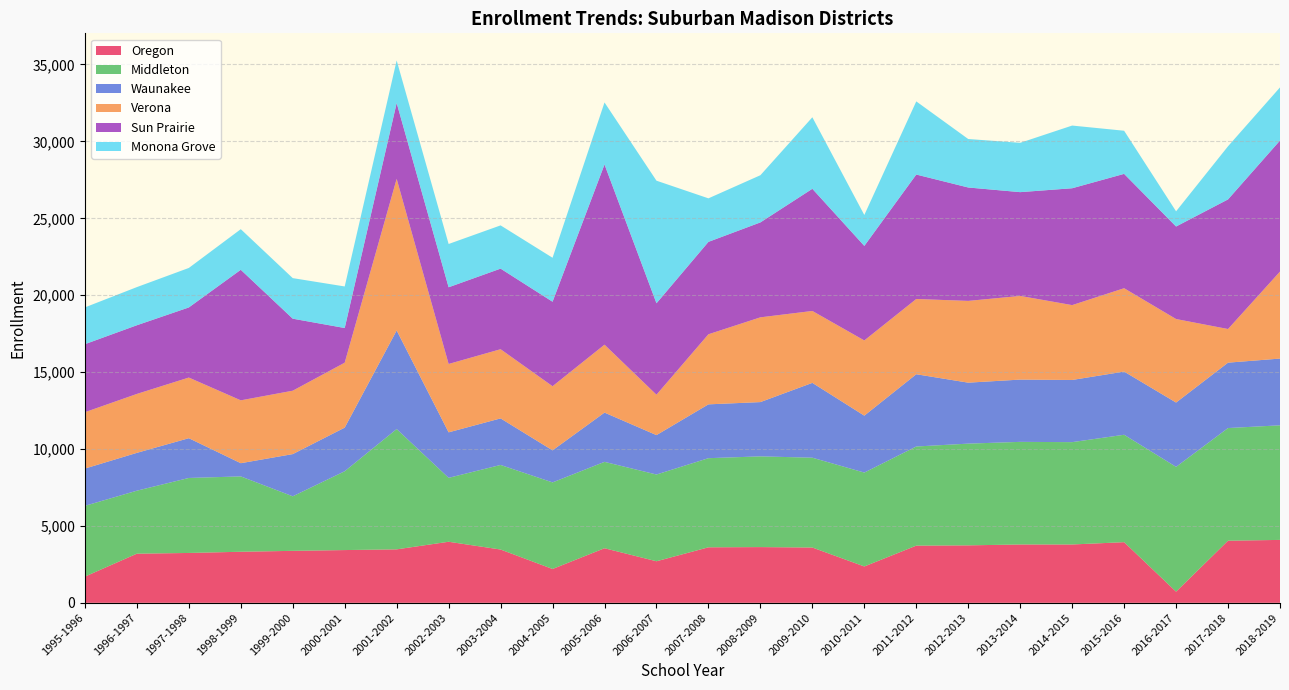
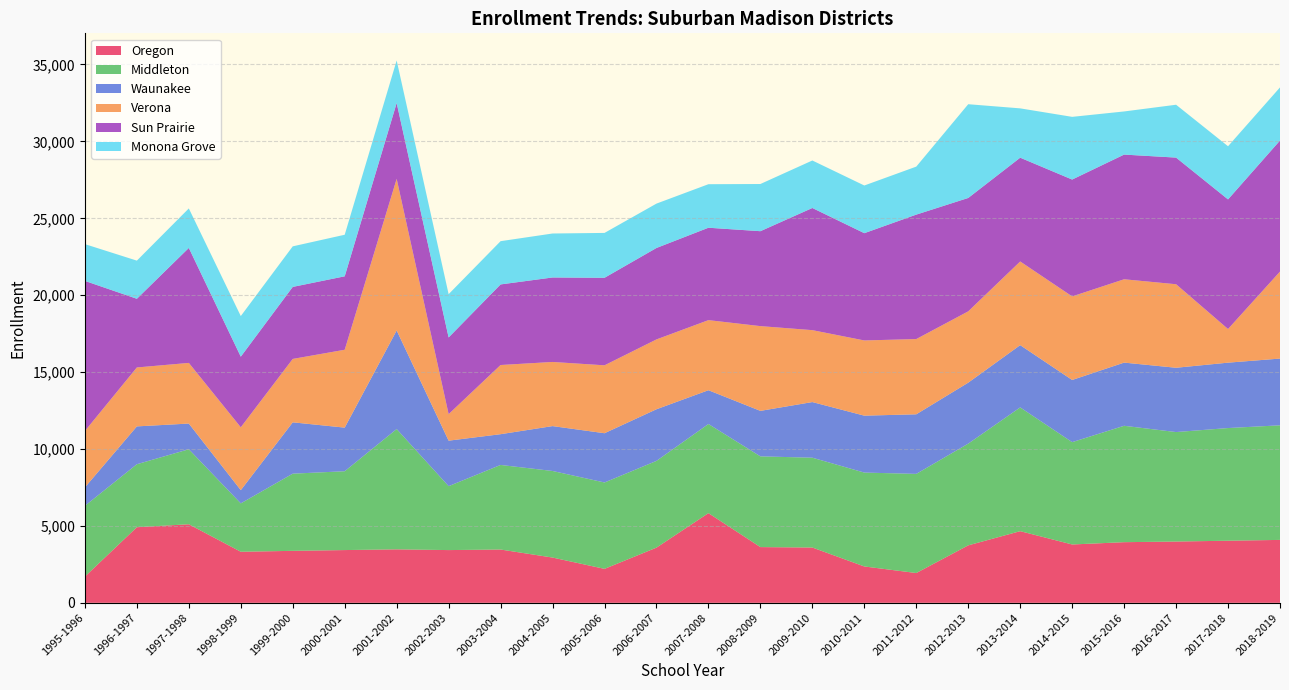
  {
    "Oregon": {
      "1995-1996": "1,700",
-     "1996-1997": "3,200",
-     "1997-1998": "3,200",
+     "1996-1997": "4,900",
+     "1997-1998": "5,100",
      "1998-1999": "3,300",
      "1999-2000": "3,400",
      "2000-2001": "3,400",
      "2001-2002": "3,500",
-     "2002-2003": "4,000",
+     "2002-2003": "3,400",
      "2003-2004": "3,500",
-     "2004-2005": "2,200",
-     "2005-2006": "3,500",
-     "2006-2007": "2,700",
-     "2007-2008": "3,600",
+     "2004-2005": "2,900",
+     "2005-2006": "2,200",
+     "2006-2007": "3,600",
+     "2007-2008": "5,800",
      "2008-2009": "3,600",
      "2009-2010": "3,600",
      "2010-2011": "2,400",
-     "2011-2012": "3,700",
+     "2011-2012": "1,900",
      "2012-2013": "3,700",
-     "2013-2014": "3,800",
+     "2013-2014": "4,700",
      "2014-2015": "3,800",
      "2015-2016": "3,900",
-     "2016-2017": "700",
+     "2016-2017": "4,000",
      "2017-2018": "4,000",
      "2018-2019": "4,100"
    },
    "Middleton": {
      "1995-1996": "4,600",
      "1996-1997": "4,100",
      "1997-1998": "4,900",
-     "1998-1999": "4,900",
-     "1999-2000": "3,500",
+     "1998-1999": "3,100",
+     "1999-2000": "5,000",
      "2000-2001": "5,100",
      "2001-2002": "7,800",
      "2002-2003": "4,200",
      "2003-2004": "5,500",
      "2004-2005": "5,600",
      "2005-2006": "5,600",
      "2006-2007": "5,600",
      "2007-2008": "5,800",
      "2008-2009": "5,900",
      "2009-2010": "5,800",
      "2010-2011": "6,100",
      "2011-2012": "6,400",
      "2012-2013": "6,600",
-     "2013-2014": "6,700",
+     "2013-2014": "8,000",
      "2014-2015": "6,700",
-     "2015-2016": "7,000",
-     "2016-2017": "8,100",
+     "2015-2016": "7,600",
+     "2016-2017": "7,100",
      "2017-2018": "7,300",
      "2018-2019": "7,500"
    },
    "Waunakee": {
-     "1995-1996": "2,400",
+     "1995-1996": "1,200",
      "1996-1997": "2,500",
-     "1997-1998": "2,600",
+     "1997-1998": "1,700",
      "1998-1999": "900",
-     "1999-2000": "2,700",
+     "1999-2000": "3,300",
      "2000-2001": "2,800",
      "2001-2002": "6,400",
      "2002-2003": "3,000",
-     "2003-2004": "3,000",
-     "2004-2005": "2,100",
+     "2003-2004": "2,000",
+     "2004-2005": "2,900",
      "2005-2006": "3,200",
-     "2006-2007": "2,600",
-     "2007-2008": "3,500",
-     "2008-2009": "3,500",
-     "2009-2010": "4,900",
+     "2006-2007": "3,400",
+     "2007-2008": "2,200",
+     "2008-2009": "3,000",
+     "2009-2010": "3,600",
      "2010-2011": "3,700",
-     "2011-2012": "4,700",
+     "2011-2012": "3,900",
      "2012-2013": "4,000",
      "2013-2014": "4,000",
      "2014-2015": "4,000",
      "2015-2016": "4,100",
      "2016-2017": "4,200",
      "2017-2018": "4,300",
      "2018-2019": "4,300"
    },
    "Verona": {
      "1995-1996": "3,700",
      "1996-1997": "3,800",
      "1997-1998": "3,900",
      "1998-1999": "4,100",
      "1999-2000": "4,100",
-     "2000-2001": "4,200",
+     "2000-2001": "5,100",
      "2001-2002": "9,900",
-     "2002-2003": "4,400",
+     "2002-2003": "1,700",
      "2003-2004": "4,500",
      "2004-2005": "4,200",
      "2005-2006": "4,400",
-     "2006-2007": "2,600",
+     "2006-2007": "4,500",
      "2007-2008": "4,600",
      "2008-2009": "5,500",
      "2009-2010": "4,700",
      "2010-2011": "4,900",
      "2011-2012": "4,900",
-     "2012-2013": "5,300",
+     "2012-2013": "4,600",
      "2013-2014": "5,400",
-     "2014-2015": "4,900",
+     "2014-2015": "5,400",
      "2015-2016": "5,400",
      "2016-2017": "5,400",
      "2017-2018": "2,200",
      "2018-2019": "5,700"
    },
    "Sun Prairie": {
-     "1995-1996": "4,400",
+     "1995-1996": "9,800",
      "1996-1997": "4,500",
-     "1997-1998": "4,600",
-     "1998-1999": "8,500",
+     "1997-1998": "7,500",
+     "1998-1999": "4,600",
      "1999-2000": "4,700",
-     "2000-2001": "2,300",
+     "2000-2001": "4,800",
      "2001-2002": "4,900",
      "2002-2003": "5,000",
      "2003-2004": "5,200",
      "2004-2005": "5,500",
-     "2005-2006": "11,700",
+     "2005-2006": "5,700",
      "2006-2007": "5,900",
      "2007-2008": "6,000",
      "2008-2009": "6,200",
      "2009-2010": "7,900",
-     "2010-2011": "6,100",
+     "2010-2011": "7,000",
      "2011-2012": "8,100",
      "2012-2013": "7,400",
      "2013-2014": "6,700",
      "2014-2015": "7,600",
-     "2015-2016": "7,400",
-     "2016-2017": "6,000",
+     "2015-2016": "8,100",
+     "2016-2017": "8,200",
      "2017-2018": "8,400",
      "2018-2019": "8,500"
    },
    "Monona Grove": {
      "1995-1996": "2,400",
      "1996-1997": "2,500",
      "1997-1998": "2,600",
      "1998-1999": "2,600",
      "1999-2000": "2,600",
      "2000-2001": "2,700",
      "2001-2002": "2,800",
      "2002-2003": "2,800",
      "2003-2004": "2,800",
      "2004-2005": "2,900",
-     "2005-2006": "4,000",
-     "2006-2007": "8,000",
+     "2005-2006": "2,900",
+     "2006-2007": "2,900",
      "2007-2008": "2,800",
      "2008-2009": "3,100",
-     "2009-2010": "4,700",
-     "2010-2011": "2,000",
-     "2011-2012": "4,800",
-     "2012-2013": "3,200",
+     "2009-2010": "3,100",
+     "2010-2011": "3,100",
+     "2011-2012": "3,100",
+     "2012-2013": "6,100",
      "2013-2014": "3,200",
      "2014-2015": "4,100",
      "2015-2016": "2,800",
-     "2016-2017": "1,000",
+     "2016-2017": "3,400",
      "2017-2018": "3,500",
      "2018-2019": "3,500"
    }
  }
